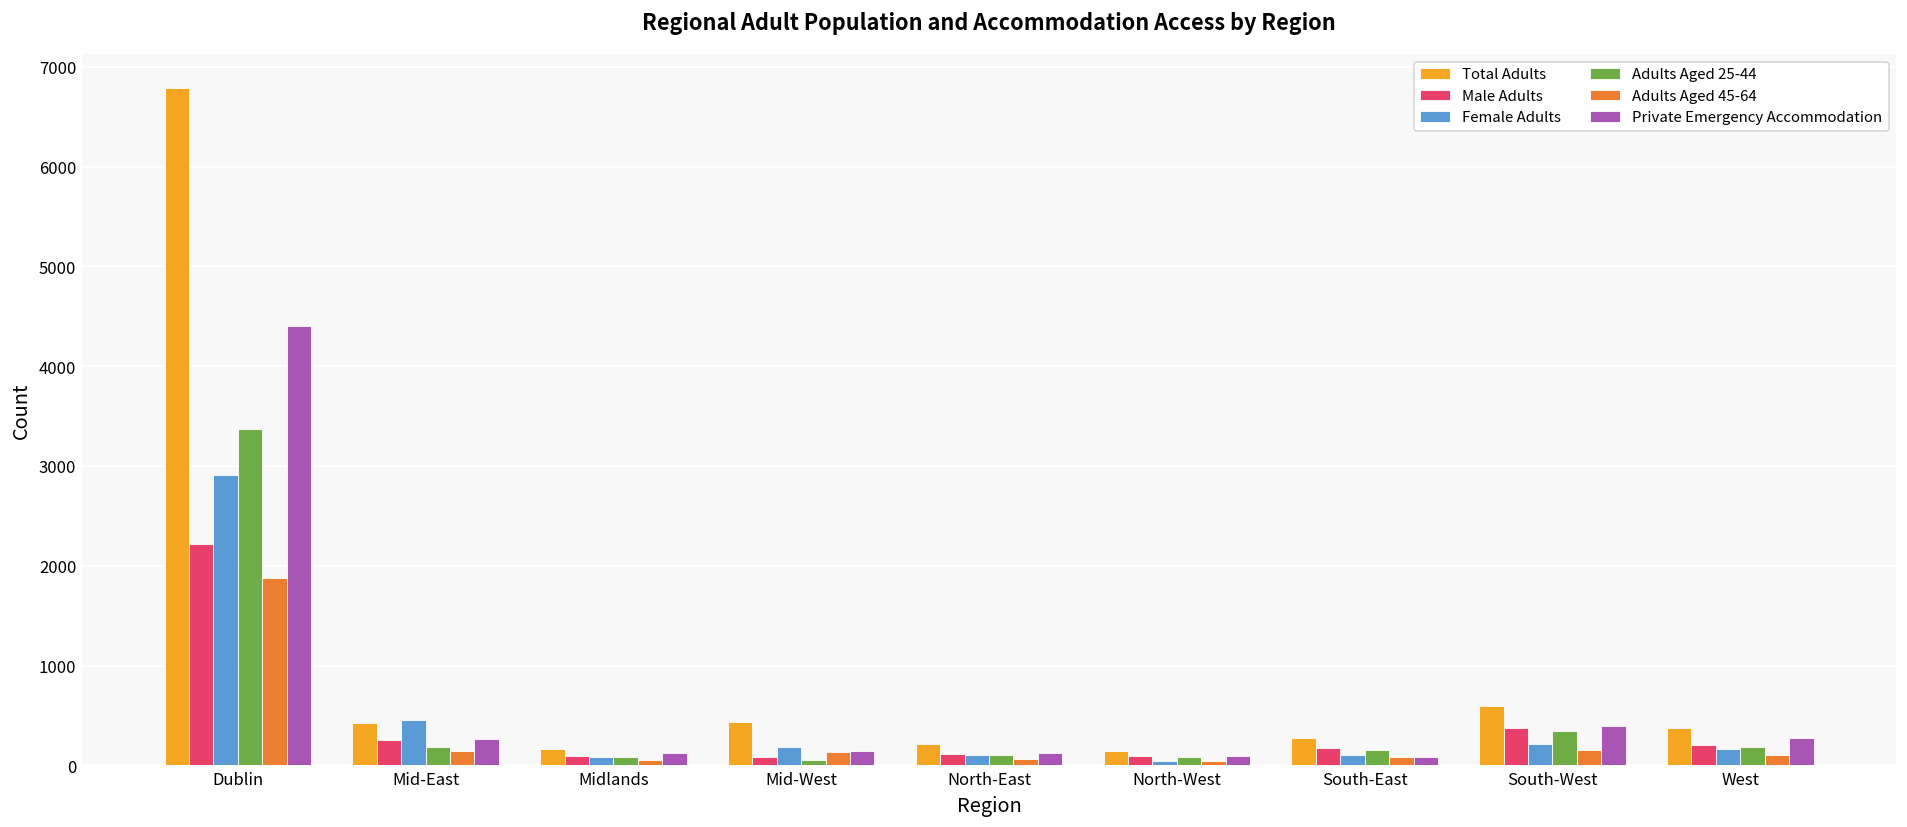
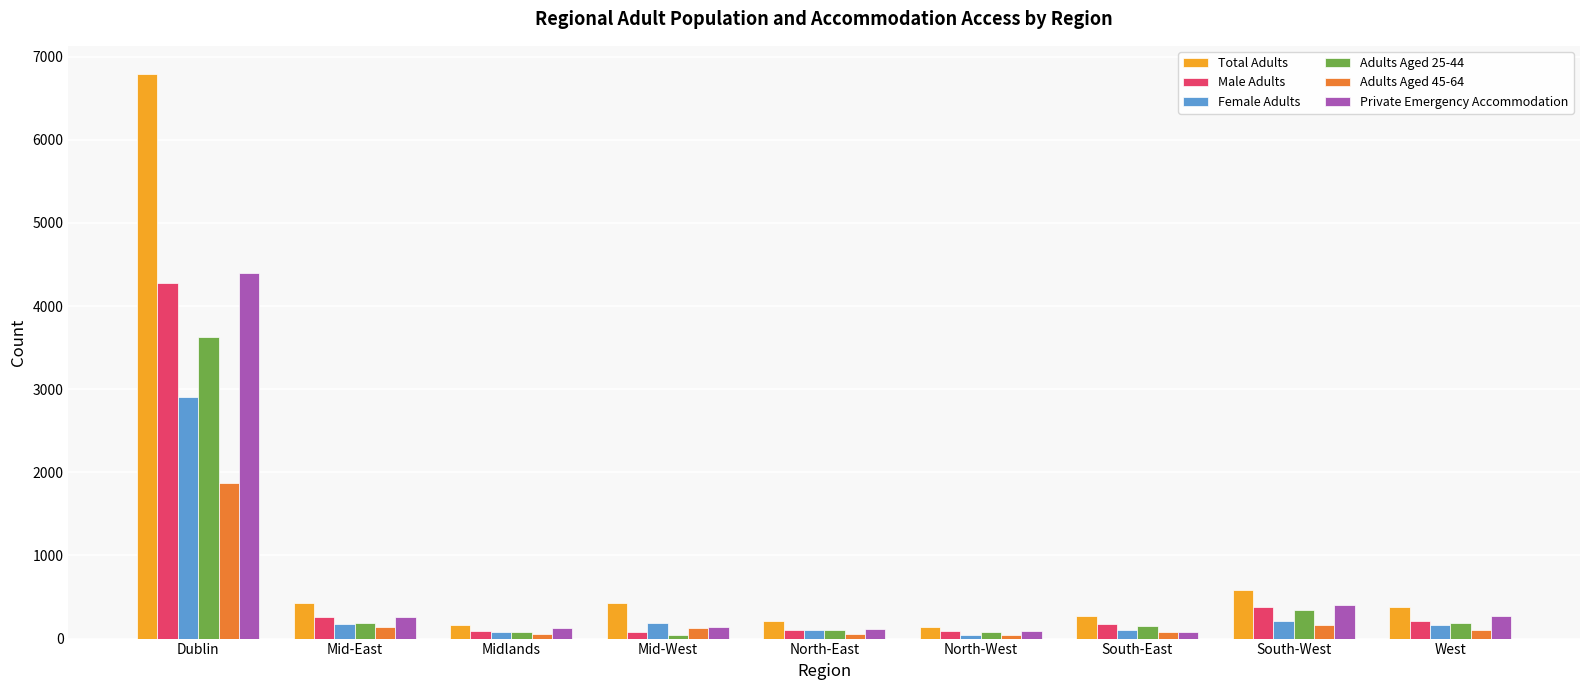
  {
    "Male Adults": {
-     "Dublin": 2200,
+     "Dublin": 4300,
      "Mid-East": 300,
      "Midlands": 100,
      "Mid-West": 100,
      "North-East": 100,
      "North-West": 100,
      "South-East": 200,
      "South-West": 400,
      "West": 200
    },
    "Female Adults": {
      "Dublin": 2900,
-     "Mid-East": 500,
+     "Mid-East": 200,
      "Midlands": 100,
      "Mid-West": 200,
      "North-East": 100,
      "North-West": 0,
      "South-East": 100,
      "South-West": 200,
      "West": 200
    },
    "Adults Aged 25-44": {
-     "Dublin": 3400,
+     "Dublin": 3600,
      "Mid-East": 200,
      "Midlands": 100,
      "Mid-West": 0,
      "North-East": 100,
      "North-West": 100,
      "South-East": 200,
      "South-West": 300,
      "West": 200
    },
    "Private Emergency Accommodation": {
      "Dublin": 4400,
      "Mid-East": 300,
      "Midlands": 100,
      "Mid-West": 100,
      "North-East": 100,
      "North-West": 100,
      "South-East": 100,
      "South-West": 400,
      "West": 300
    }
  }
